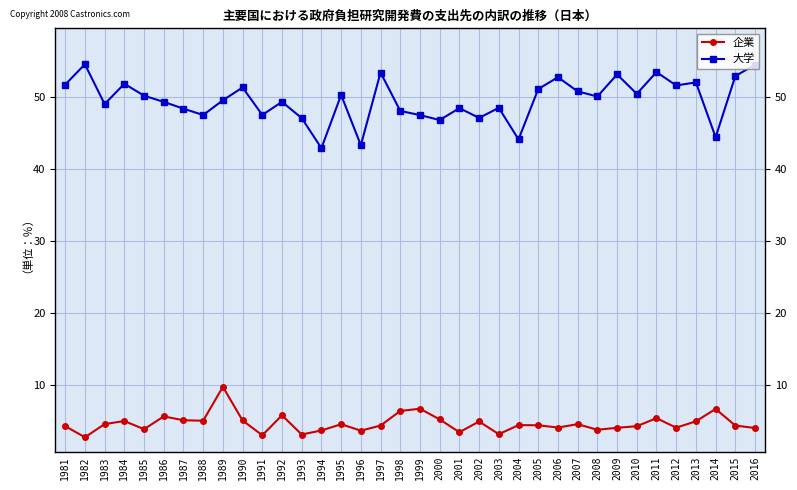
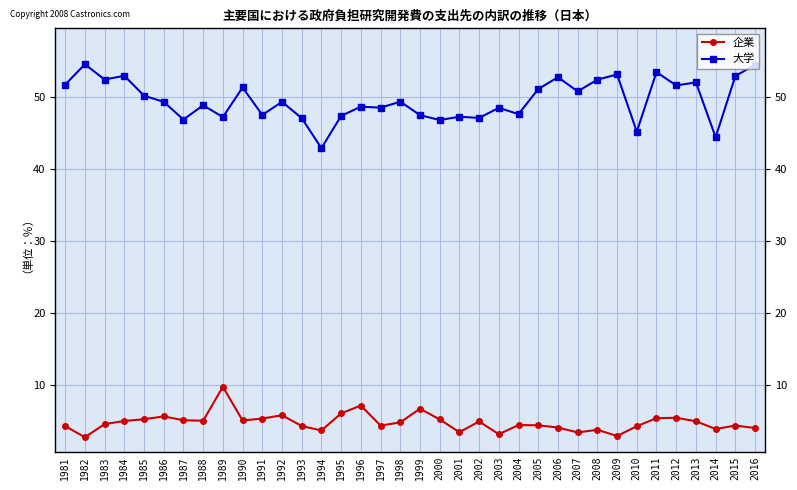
  {
    "企業": {
      "1981": 4,
      "1982": 3,
      "1983": 5,
      "1984": 5,
-     "1985": 4,
+     "1985": 5,
      "1986": 6,
      "1987": 5,
      "1988": 5,
      "1989": 10,
      "1990": 5,
-     "1991": 3,
+     "1991": 5,
      "1992": 6,
-     "1993": 3,
+     "1993": 4,
      "1994": 4,
-     "1995": 5,
-     "1996": 4,
+     "1995": 6,
+     "1996": 7,
      "1997": 4,
-     "1998": 6,
+     "1998": 5,
      "1999": 7,
      "2000": 5,
      "2001": 3,
      "2002": 5,
      "2003": 3,
      "2004": 4,
      "2005": 4,
      "2006": 4,
-     "2007": 5,
+     "2007": 3,
      "2008": 4,
-     "2009": 4,
+     "2009": 3,
      "2010": 4,
      "2011": 5,
-     "2012": 4,
+     "2012": 5,
      "2013": 5,
-     "2014": 7,
+     "2014": 4,
      "2015": 4,
      "2016": 4
    },
    "大学": {
      "1981": 52,
      "1982": 55,
-     "1983": 49,
-     "1984": 52,
+     "1983": 52,
+     "1984": 53,
      "1985": 50,
      "1986": 49,
-     "1987": 48,
-     "1988": 48,
-     "1989": 50,
+     "1987": 47,
+     "1988": 49,
+     "1989": 47,
      "1990": 51,
      "1991": 48,
      "1992": 49,
      "1993": 47,
      "1994": 43,
-     "1995": 50,
-     "1996": 43,
-     "1997": 53,
-     "1998": 48,
+     "1995": 47,
+     "1996": 49,
+     "1997": 49,
+     "1998": 49,
      "1999": 48,
      "2000": 47,
-     "2001": 48,
+     "2001": 47,
      "2002": 47,
      "2003": 49,
-     "2004": 44,
+     "2004": 48,
      "2005": 51,
      "2006": 53,
      "2007": 51,
-     "2008": 50,
+     "2008": 52,
      "2009": 53,
-     "2010": 50,
+     "2010": 45,
      "2011": 54,
      "2012": 52,
      "2013": 52,
      "2014": 44,
      "2015": 53
    }
  }
